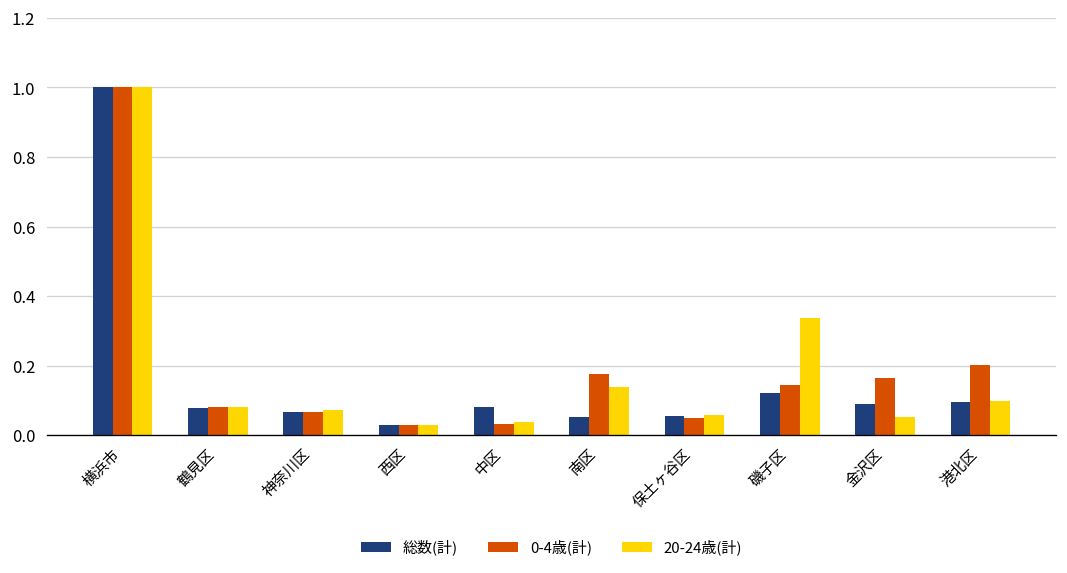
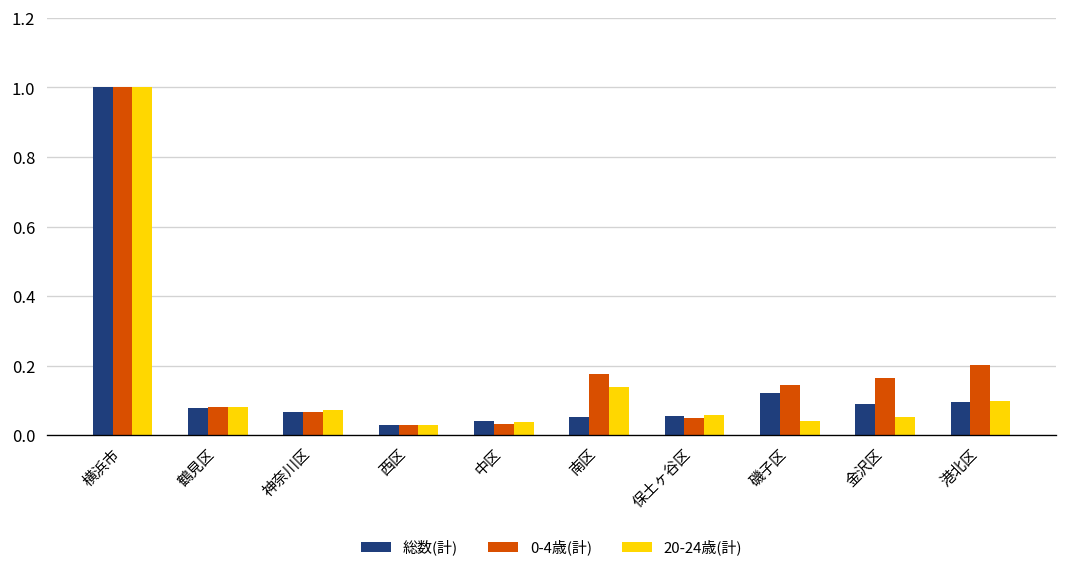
  {
    "総数(計)": {
      "横浜市": 1.00,
      "鶴見区": 0.08,
      "神奈川区": 0.06,
      "西区": 0.03,
-     "中区": 0.08,
+     "中区": 0.04,
      "南区": 0.05,
      "保土ヶ谷区": 0.05,
      "磯子区": 0.12,
      "金沢区": 0.09,
      "港北区": 0.09
    },
    "0-4歳(計)": {
      "横浜市": 1.00,
      "鶴見区": 0.08,
      "神奈川区": 0.07,
      "西区": 0.03,
      "中区": 0.03,
      "南区": 0.18,
      "保土ヶ谷区": 0.05,
      "磯子区": 0.14,
      "金沢区": 0.17,
      "港北区": 0.20
    },
    "20-24歳(計)": {
      "横浜市": 1.00,
      "鶴見区": 0.08,
      "神奈川区": 0.07,
      "西区": 0.03,
      "中区": 0.04,
      "南区": 0.14,
      "保土ヶ谷区": 0.06,
-     "磯子区": 0.34,
+     "磯子区": 0.04,
      "金沢区": 0.05,
      "港北区": 0.10
    }
  }
